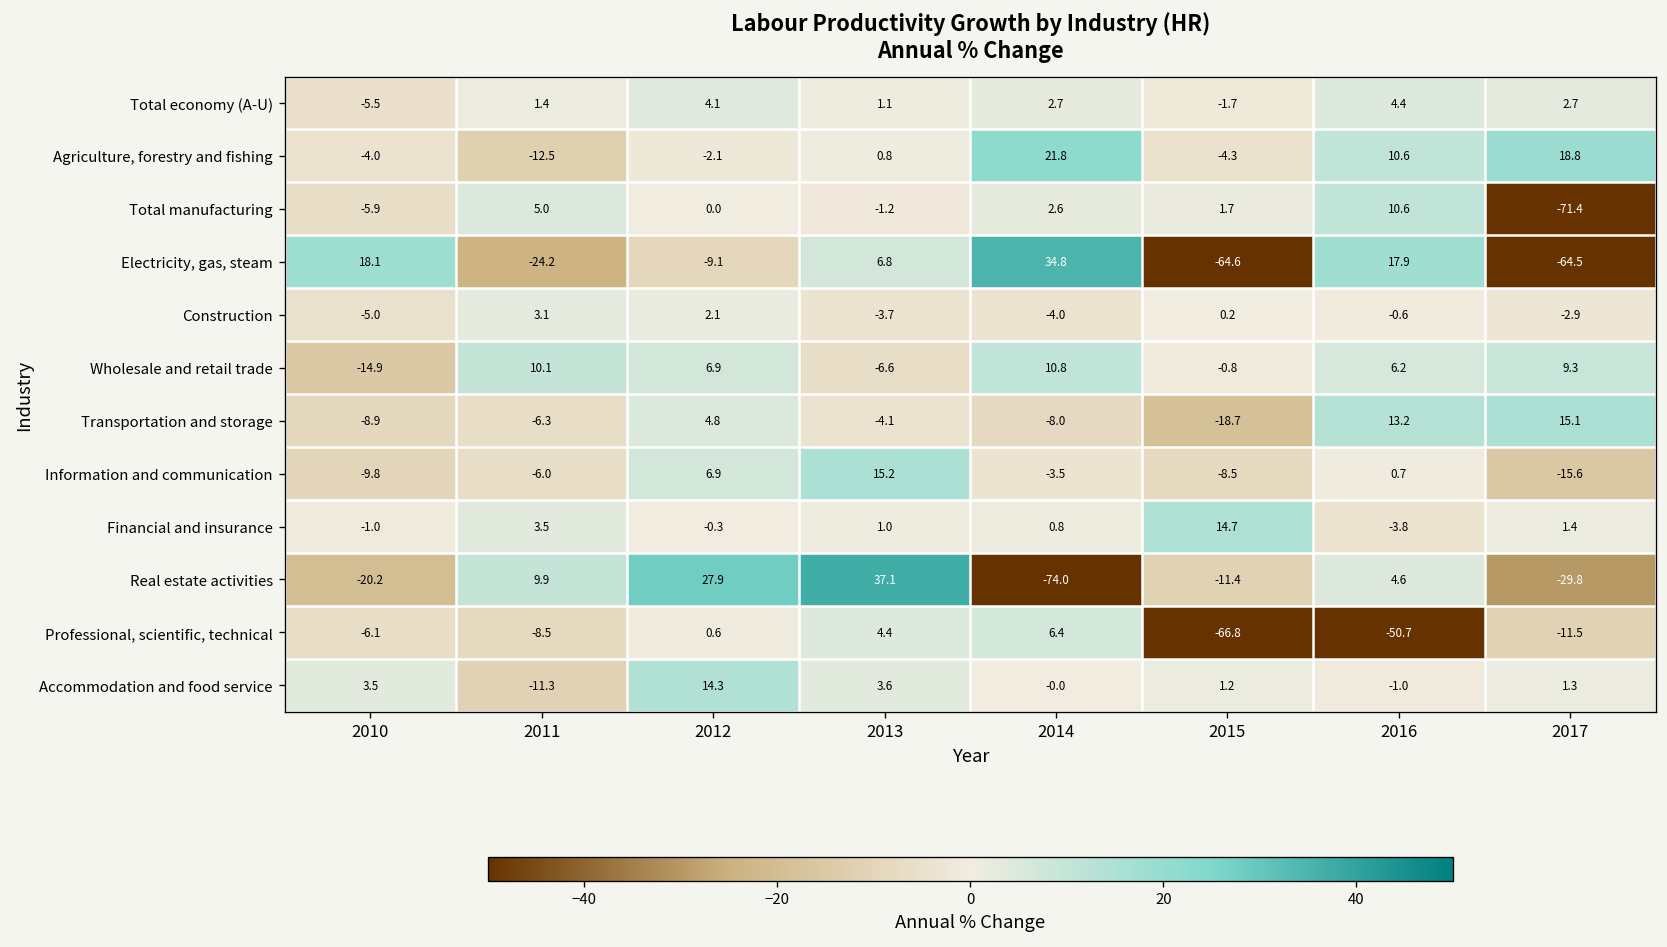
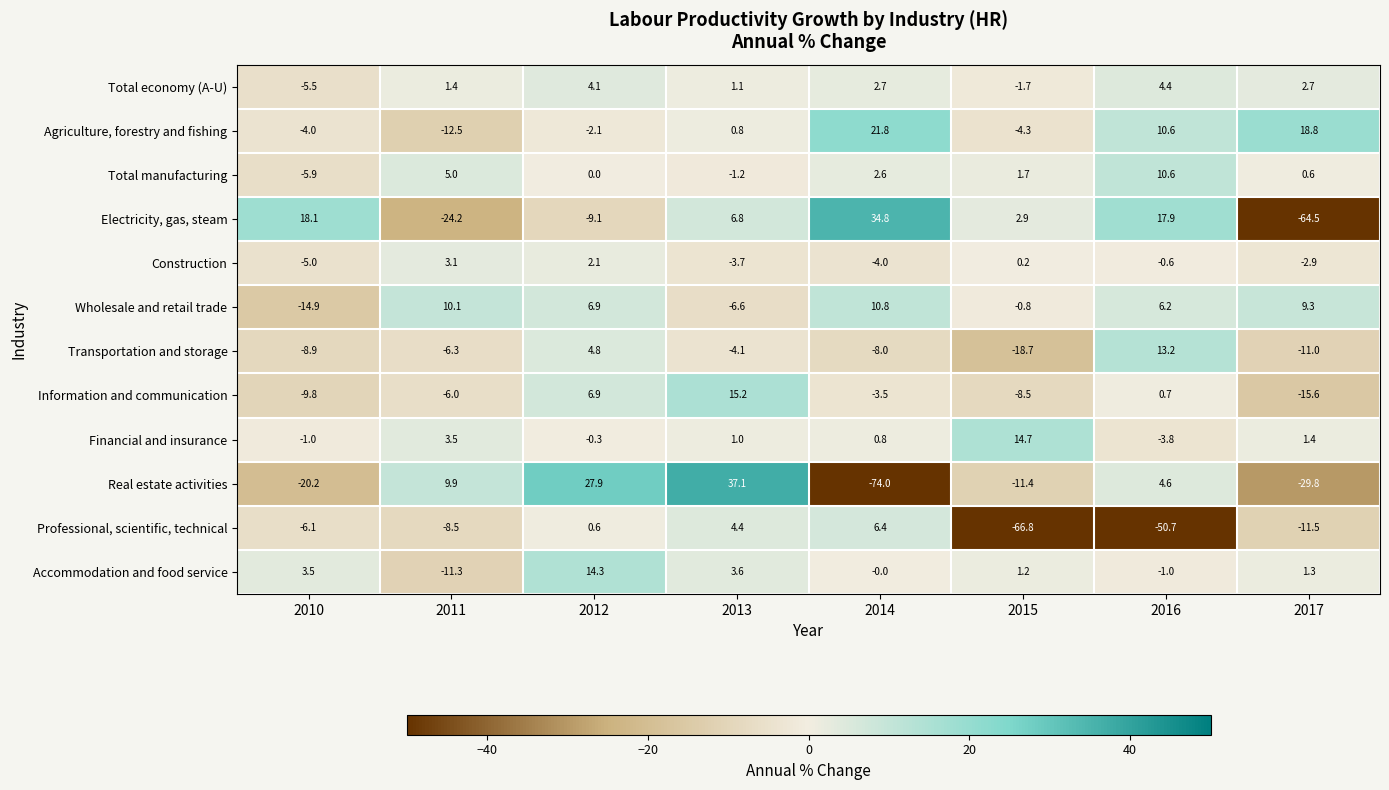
  {
    "Total economy (A-U)": {
      "2010": -5.5,
      "2011": 1.4,
      "2012": 4.1,
      "2013": 1.1,
      "2014": 2.7,
      "2015": -1.7,
      "2016": 4.4,
      "2017": 2.7
    },
    "Agriculture, forestry and fishing": {
      "2010": -4.0,
      "2011": -12.5,
      "2012": -2.1,
      "2013": 0.8,
      "2014": 21.8,
      "2015": -4.3,
      "2016": 10.6,
      "2017": 18.8
    },
    "Total manufacturing": {
      "2010": -5.9,
      "2011": 5.0,
      "2012": 0.0,
      "2013": -1.2,
      "2014": 2.6,
      "2015": 1.7,
      "2016": 10.6,
-     "2017": -71.4
+     "2017": 0.6
    },
    "Electricity, gas, steam": {
      "2010": 18.1,
      "2011": -24.2,
      "2012": -9.1,
      "2013": 6.8,
      "2014": 34.8,
-     "2015": -64.6,
+     "2015": 2.9,
      "2016": 17.9,
      "2017": -64.5
    },
    "Construction": {
      "2010": -5.0,
      "2011": 3.1,
      "2012": 2.1,
      "2013": -3.7,
      "2014": -4.0,
      "2015": 0.2,
      "2016": -0.6,
      "2017": -2.9
    },
    "Wholesale and retail trade": {
      "2010": -14.9,
      "2011": 10.1,
      "2012": 6.9,
      "2013": -6.6,
      "2014": 10.8,
      "2015": -0.8,
      "2016": 6.2,
      "2017": 9.3
    },
    "Transportation and storage": {
      "2010": -8.9,
      "2011": -6.3,
      "2012": 4.8,
      "2013": -4.1,
      "2014": -8.0,
      "2015": -18.7,
      "2016": 13.2,
-     "2017": 15.1
+     "2017": -11.0
    },
    "Information and communication": {
      "2010": -9.8,
      "2011": -6.0,
      "2012": 6.9,
      "2013": 15.2,
      "2014": -3.5,
      "2015": -8.5,
      "2016": 0.7,
      "2017": -15.6
    },
    "Financial and insurance": {
      "2010": -1.0,
      "2011": 3.5,
      "2012": -0.3,
      "2013": 1.0,
      "2014": 0.8,
      "2015": 14.7,
      "2016": -3.8,
      "2017": 1.4
    },
    "Real estate activities": {
      "2010": -20.2,
      "2011": 9.9,
      "2012": 27.9,
      "2013": 37.1,
      "2014": -74.0,
      "2015": -11.4,
      "2016": 4.6,
      "2017": -29.8
    },
    "Professional, scientific, technical": {
      "2010": -6.1,
      "2011": -8.5,
      "2012": 0.6,
      "2013": 4.4,
      "2014": 6.4,
      "2015": -66.8,
      "2016": -50.7,
      "2017": -11.5
    },
    "Accommodation and food service": {
      "2010": 3.5,
      "2011": -11.3,
      "2012": 14.3,
      "2013": 3.6,
      "2014": -0.0,
      "2015": 1.2,
      "2016": -1.0,
      "2017": 1.3
    }
  }
